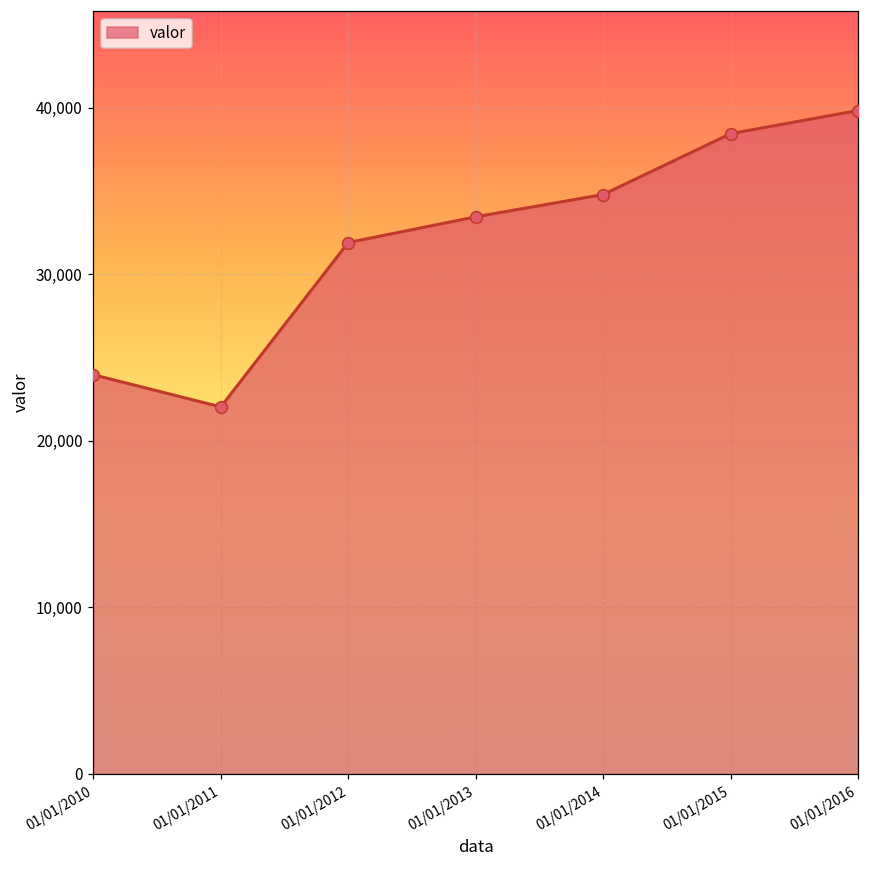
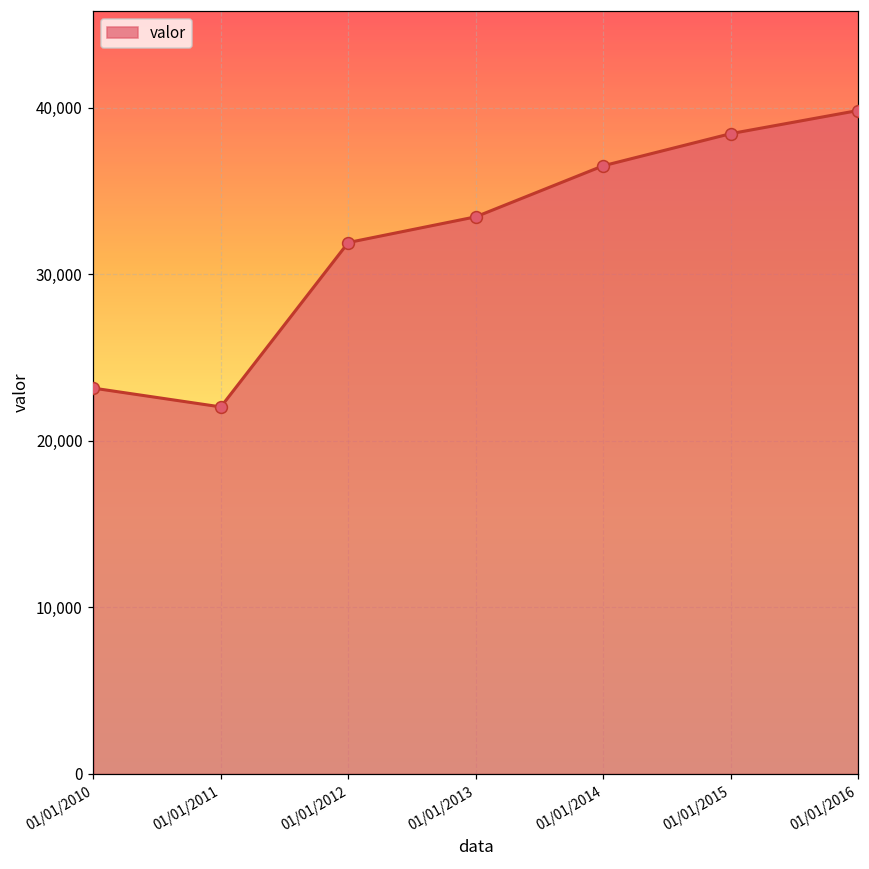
  {
-   "01/01/2010": "24,000",
+   "01/01/2010": "23,200",
    "01/01/2011": "22,000",
    "01/01/2012": "31,900",
    "01/01/2013": "33,500",
-   "01/01/2014": "34,800",
+   "01/01/2014": "36,500",
    "01/01/2015": "38,400",
    "01/01/2016": "39,800"
  }
